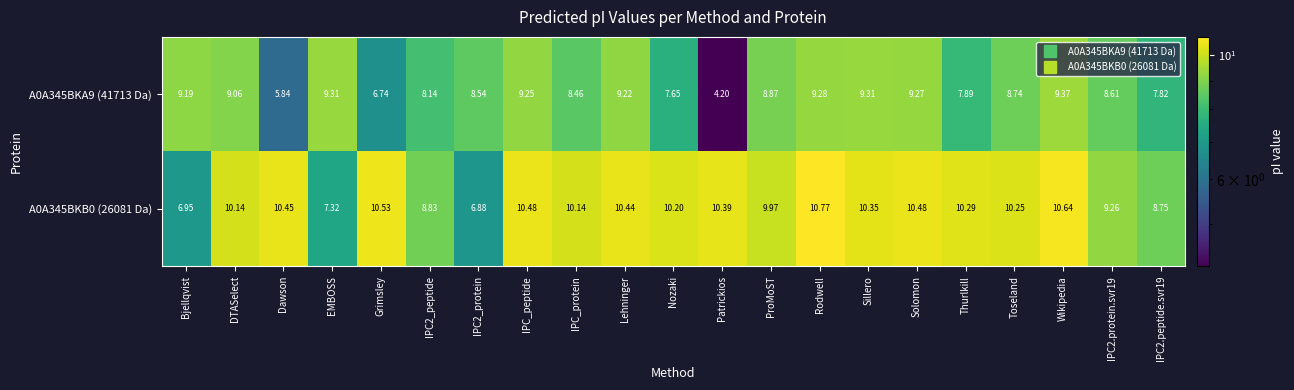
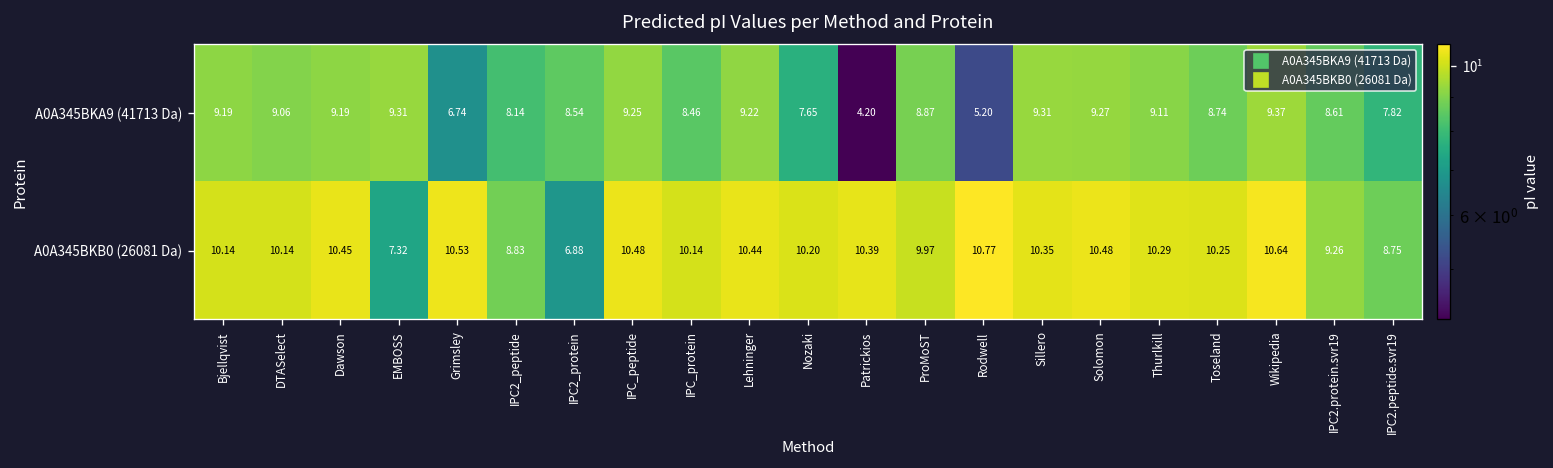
  {
    "A0A345BKA9 (41713 Da)": {
      "Bjellqvist": 9.19,
      "DTASelect": 9.06,
-     "Dawson": 5.84,
+     "Dawson": 9.19,
      "EMBOSS": 9.31,
      "Grimsley": 6.74,
      "IPC2_peptide": 8.14,
      "IPC2_protein": 8.54,
      "IPC_peptide": 9.25,
      "IPC_protein": 8.46,
      "Lehninger": 9.22,
      "Nozaki": 7.65,
      "Patrickios": 4.20,
      "ProMoST": 8.87,
-     "Rodwell": 9.28,
+     "Rodwell": 5.20,
      "Sillero": 9.31,
      "Solomon": 9.27,
-     "Thurlkill": 7.89,
+     "Thurlkill": 9.11,
      "Toseland": 8.74,
      "Wikipedia": 9.37,
      "IPC2.protein.svr19": 8.61,
      "IPC2.peptide.svr19": 7.82
    },
    "A0A345BKB0 (26081 Da)": {
-     "Bjellqvist": 6.95,
+     "Bjellqvist": 10.14,
      "DTASelect": 10.14,
      "Dawson": 10.45,
      "EMBOSS": 7.32,
      "Grimsley": 10.53,
      "IPC2_peptide": 8.83,
      "IPC2_protein": 6.88,
      "IPC_peptide": 10.48,
      "IPC_protein": 10.14,
      "Lehninger": 10.44,
      "Nozaki": 10.20,
      "Patrickios": 10.39,
      "ProMoST": 9.97,
      "Rodwell": 10.77,
      "Sillero": 10.35,
      "Solomon": 10.48,
      "Thurlkill": 10.29,
      "Toseland": 10.25,
      "Wikipedia": 10.64,
      "IPC2.protein.svr19": 9.26,
      "IPC2.peptide.svr19": 8.75
    }
  }
